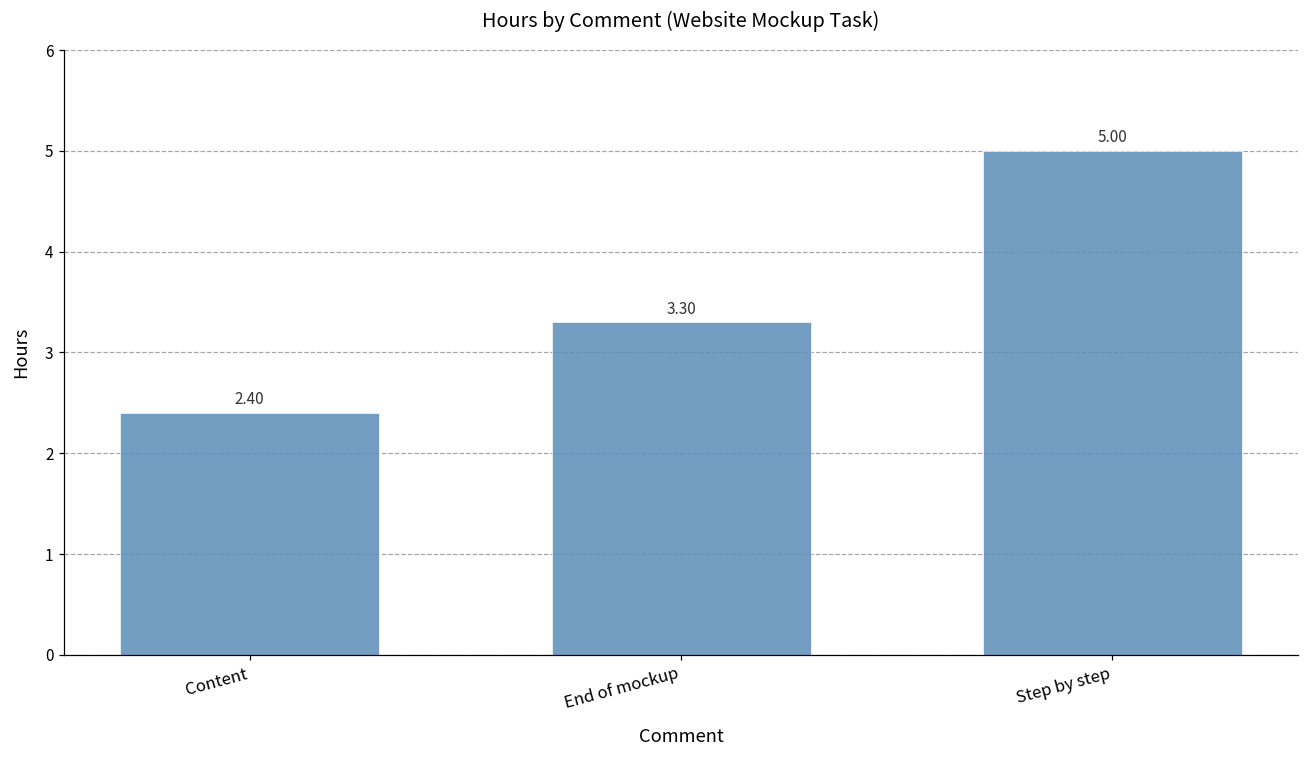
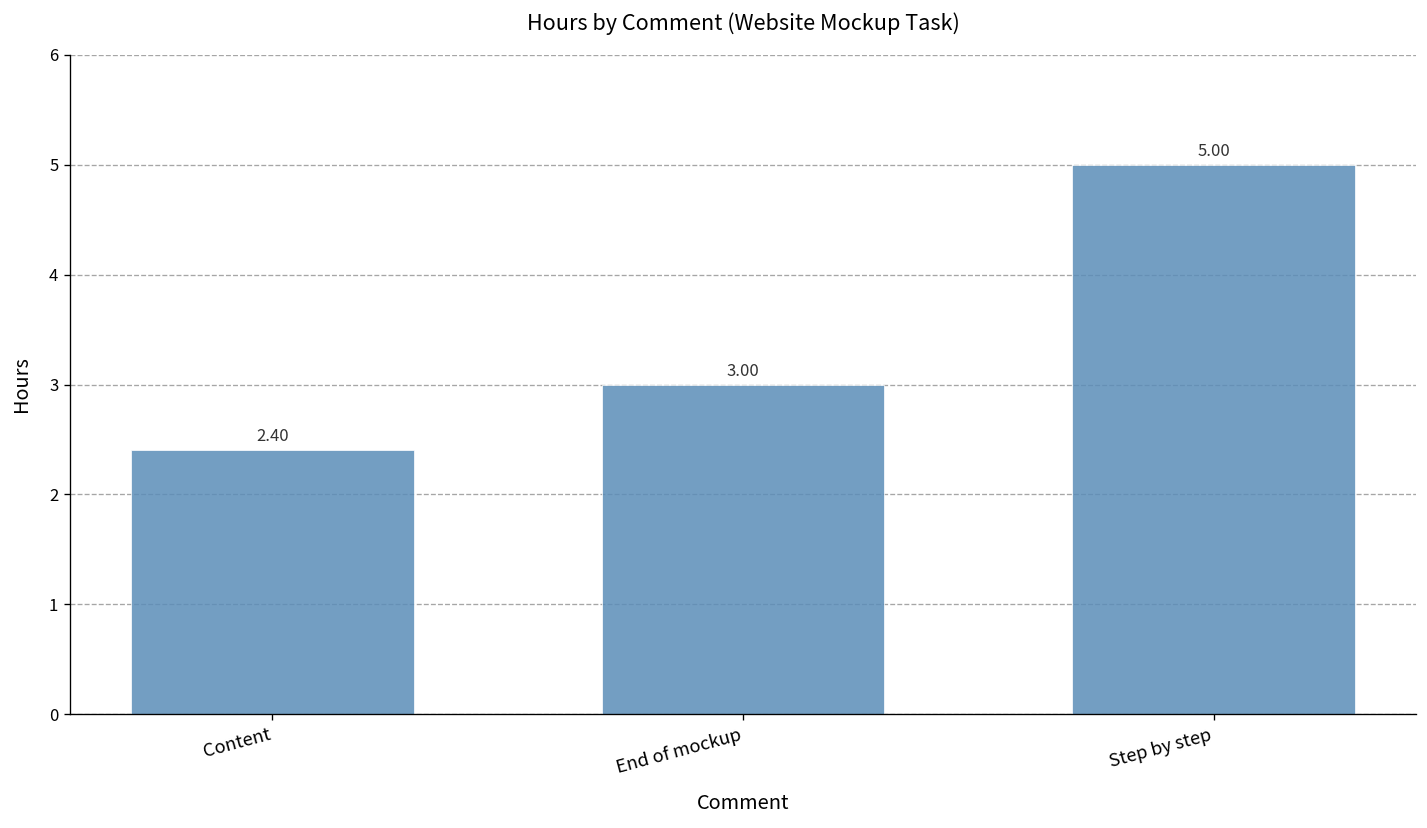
  {
    "Content": 2.40,
-   "End of mockup": 3.30,
+   "End of mockup": 3.00,
    "Step by step": 5.00
  }
